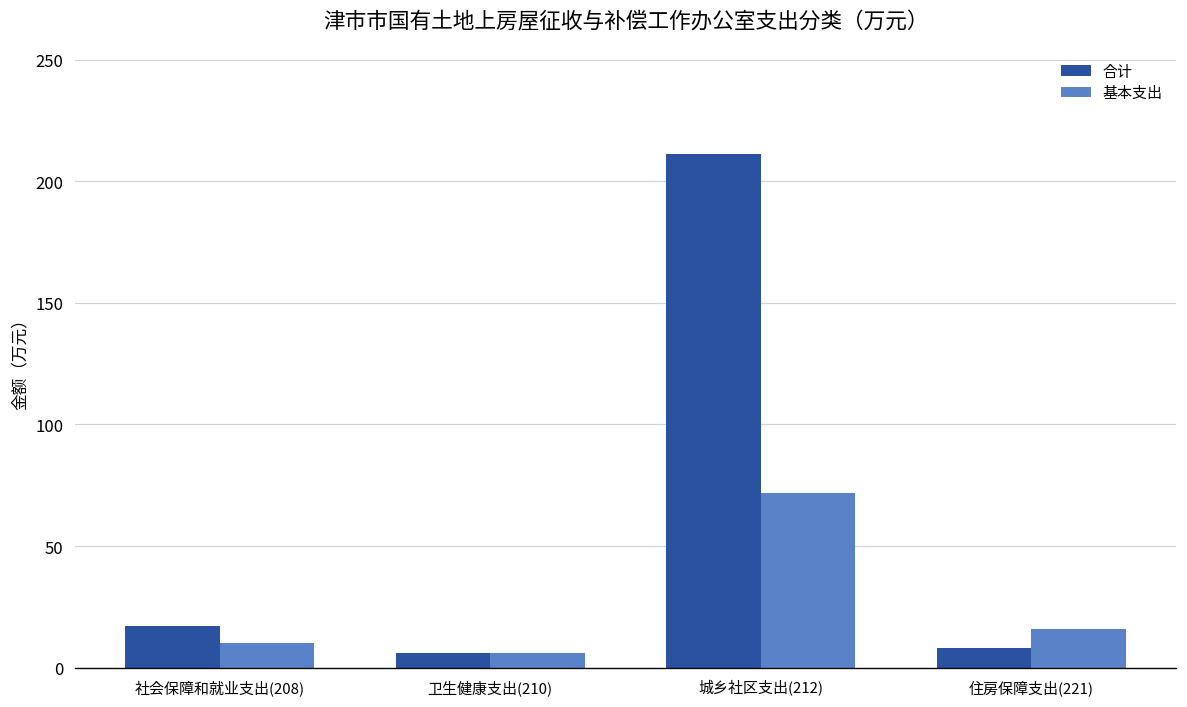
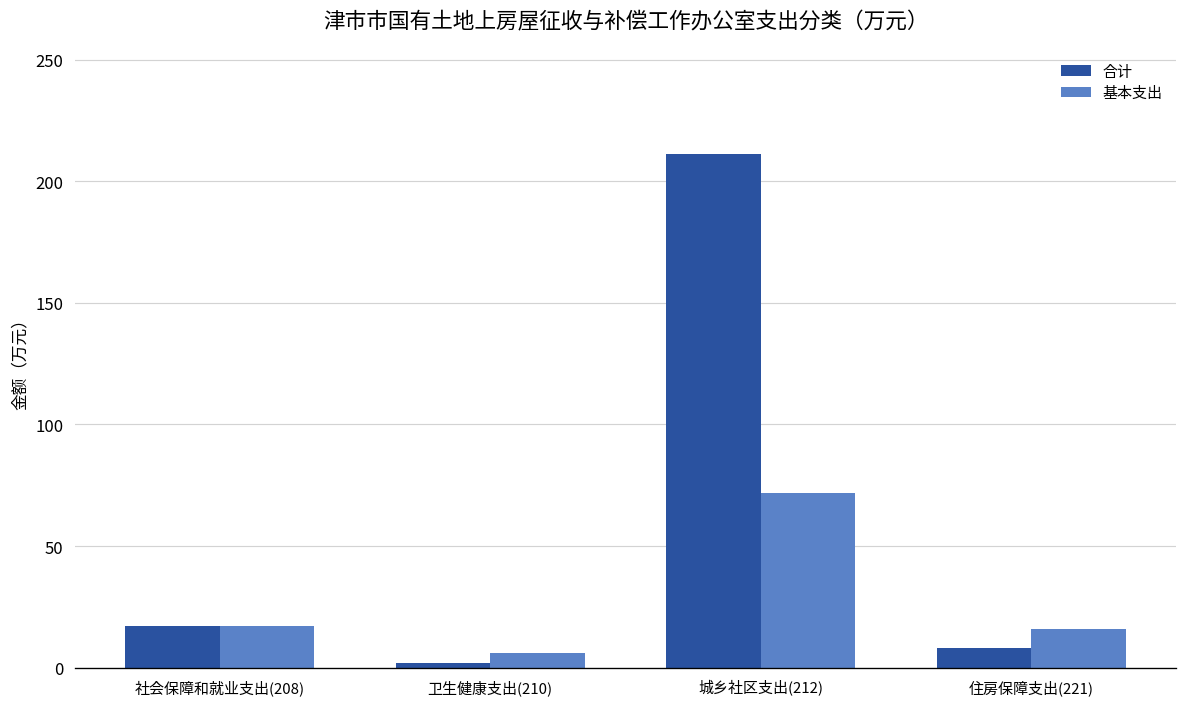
  {
    "合计": {
      "社会保障和就业支出(208)": 17,
-     "卫生健康支出(210)": 6,
+     "卫生健康支出(210)": 2,
      "城乡社区支出(212)": 211,
      "住房保障支出(221)": 8
    },
    "基本支出": {
-     "社会保障和就业支出(208)": 10,
+     "社会保障和就业支出(208)": 17,
      "卫生健康支出(210)": 6,
      "城乡社区支出(212)": 72,
      "住房保障支出(221)": 16
    }
  }
